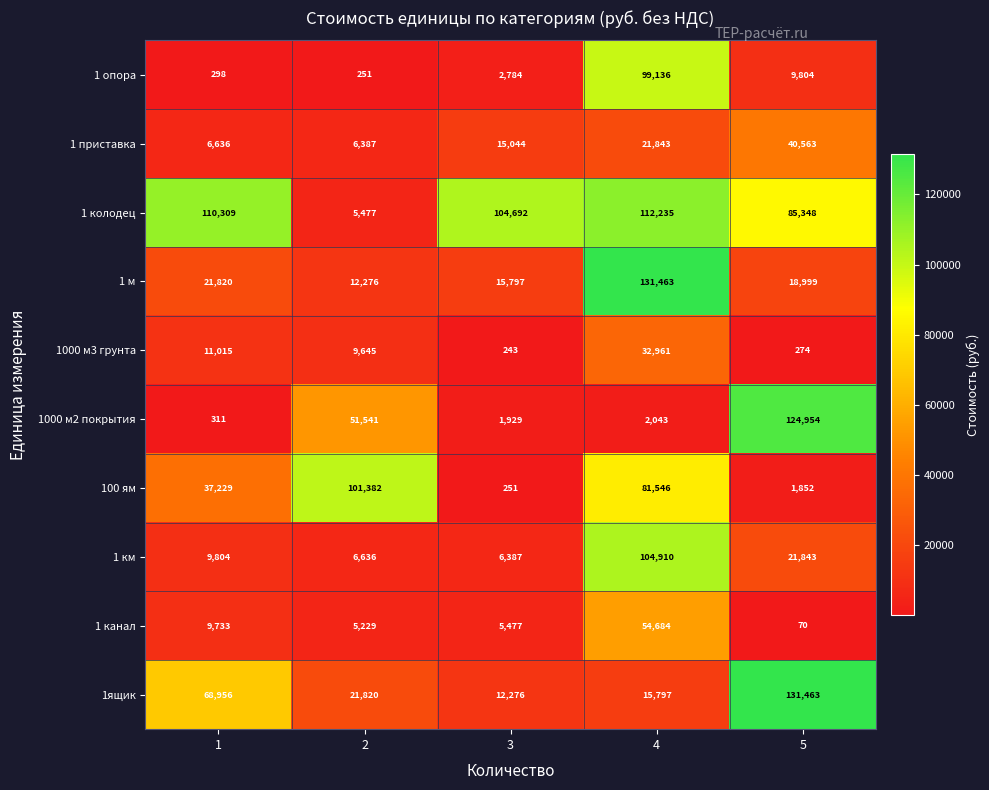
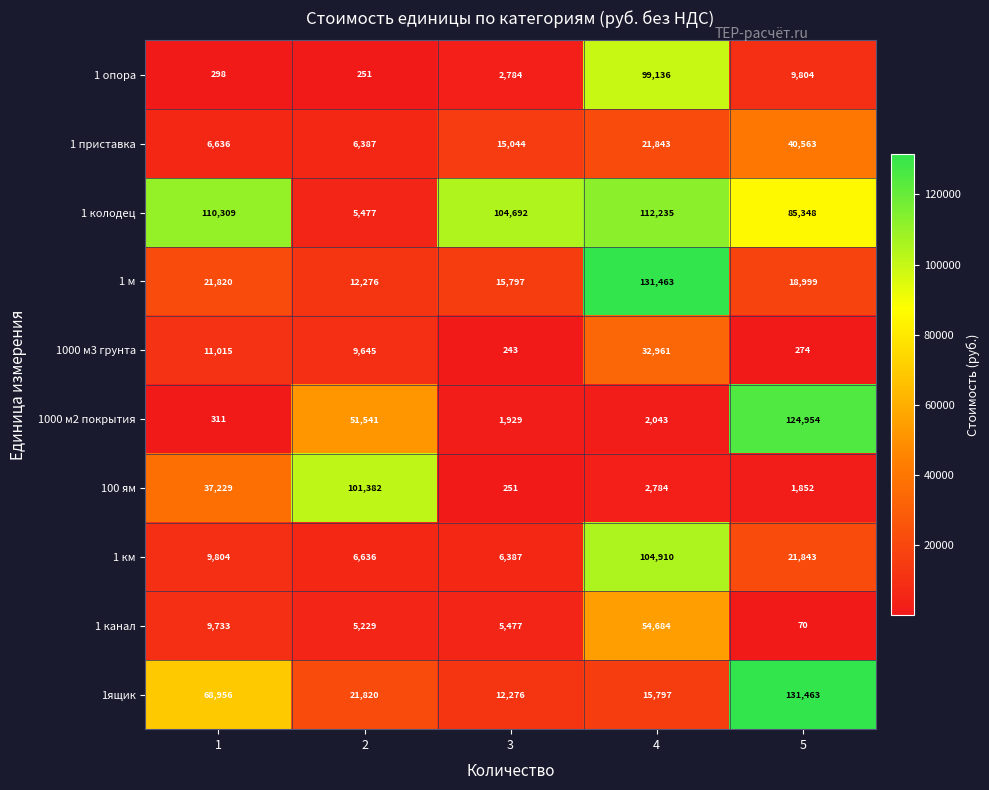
  {
    "1 опора": {
      "1": "298",
      "2": "251",
      "3": "2,784",
      "4": "99,136",
      "5": "9,804"
    },
    "1 приставка": {
      "1": "6,636",
      "2": "6,387",
      "3": "15,044",
      "4": "21,843",
      "5": "40,563"
    },
    "1 колодец": {
      "1": "110,309",
      "2": "5,477",
      "3": "104,692",
      "4": "112,235",
      "5": "85,348"
    },
    "1 м": {
      "1": "21,820",
      "2": "12,276",
      "3": "15,797",
      "4": "131,463",
      "5": "18,999"
    },
    "1000 м3 грунта": {
      "1": "11,015",
      "2": "9,645",
      "3": "243",
      "4": "32,961",
      "5": "274"
    },
    "1000 м2 покрытия": {
      "1": "311",
      "2": "51,541",
      "3": "1,929",
      "4": "2,043",
      "5": "124,954"
    },
    "100 ям": {
      "1": "37,229",
      "2": "101,382",
      "3": "251",
-     "4": "81,546",
+     "4": "2,784",
      "5": "1,852"
    },
    "1 км": {
      "1": "9,804",
      "2": "6,636",
      "3": "6,387",
      "4": "104,910",
      "5": "21,843"
    },
    "1 канал": {
      "1": "9,733",
      "2": "5,229",
      "3": "5,477",
      "4": "54,684",
      "5": "70"
    },
    "1ящик": {
      "1": "68,956",
      "2": "21,820",
      "3": "12,276",
      "4": "15,797",
      "5": "131,463"
    }
  }
